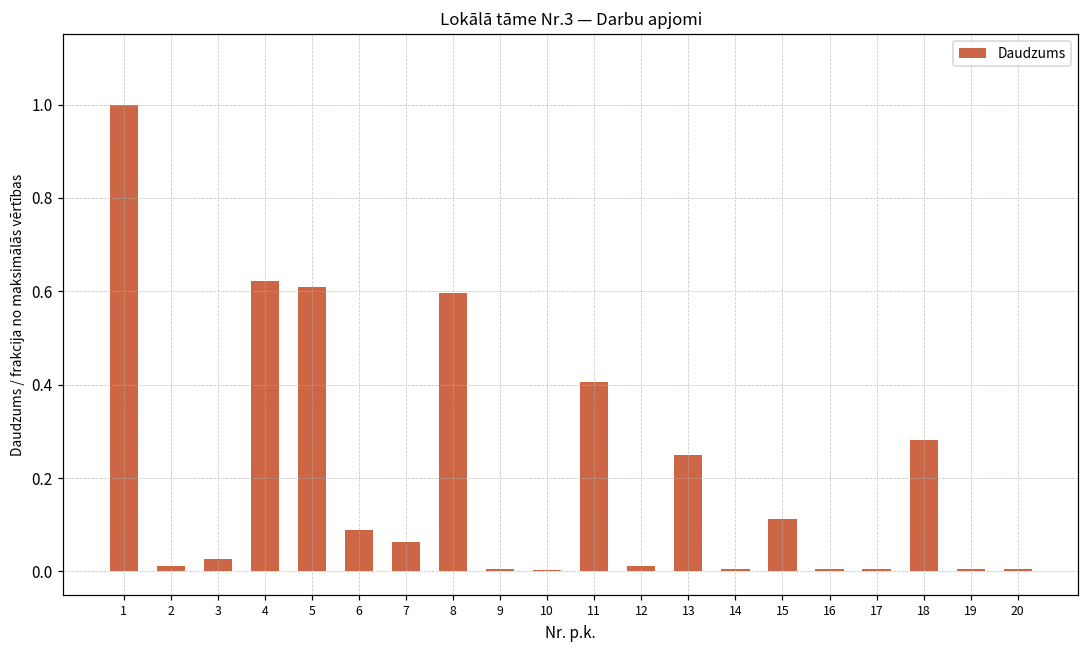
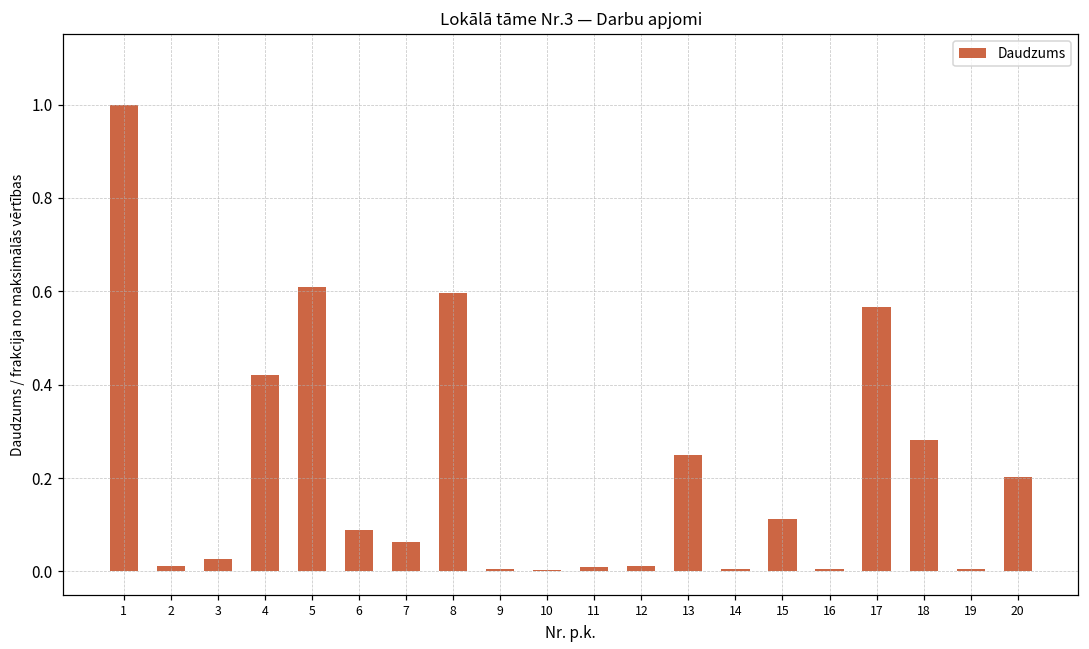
  {
    "1": 1.00,
    "2": 0.01,
    "3": 0.03,
-   "4": 0.62,
+   "4": 0.42,
    "5": 0.61,
    "6": 0.09,
    "7": 0.06,
    "8": 0.60,
-   "11": 0.40,
+   "11": 0.01,
    "12": 0.01,
    "13": 0.25,
    "15": 0.11,
-   "17": 0.00,
+   "17": 0.57,
    "18": 0.28,
-   "20": 0.00
+   "20": 0.20
  }
